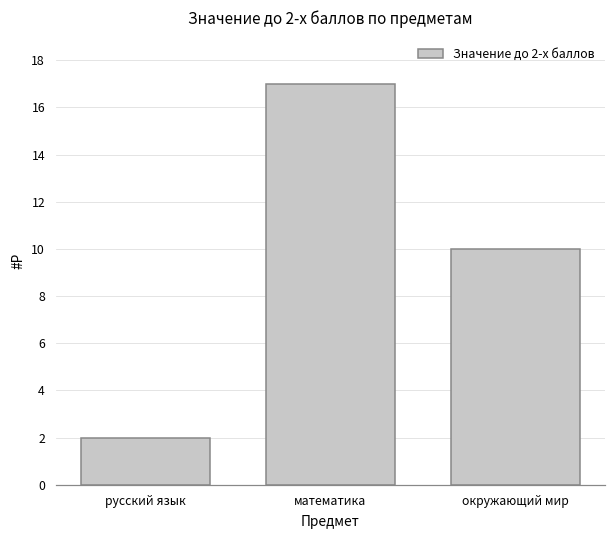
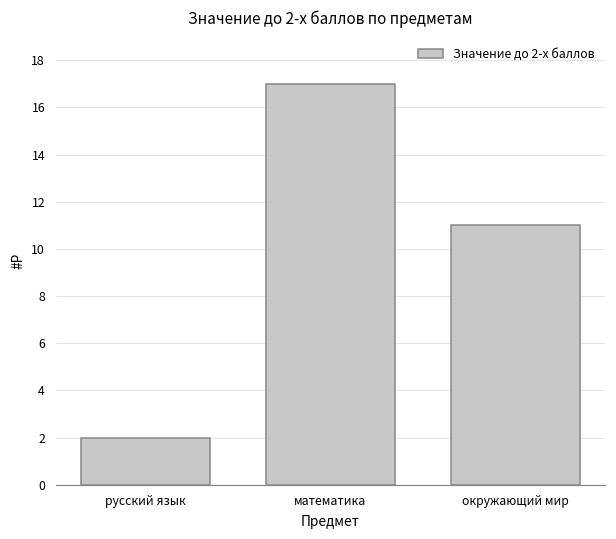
  {
    "русский язык": 2,
    "математика": 17,
-   "окружающий мир": 10
+   "окружающий мир": 11
  }
